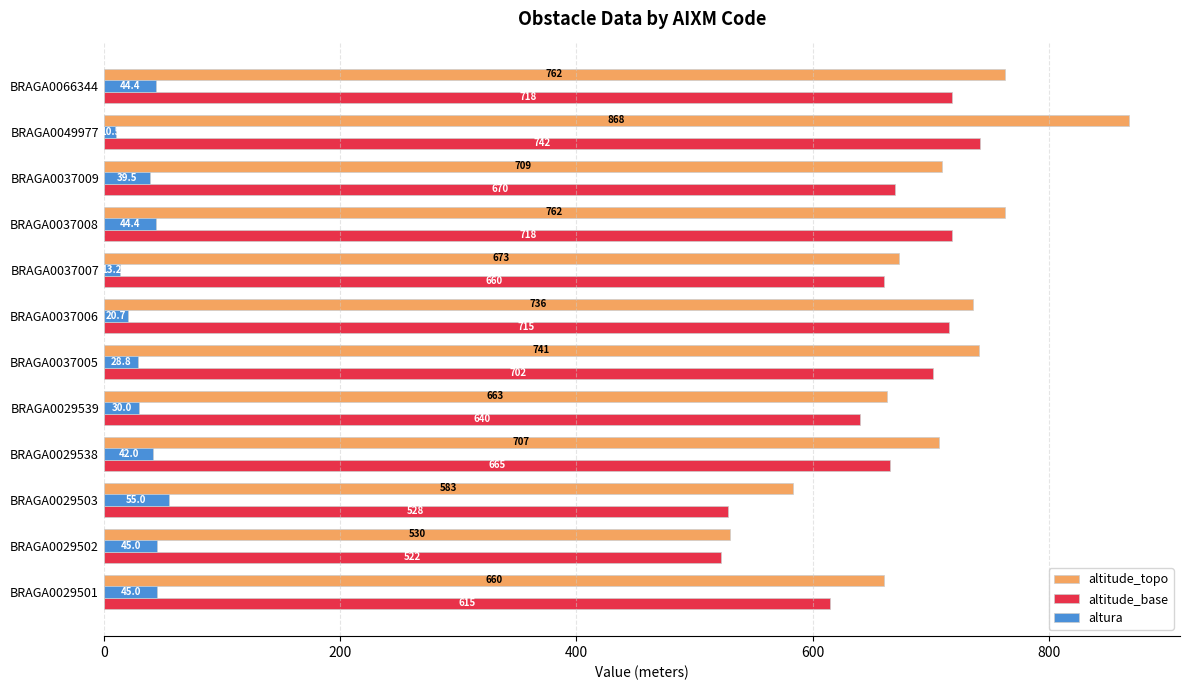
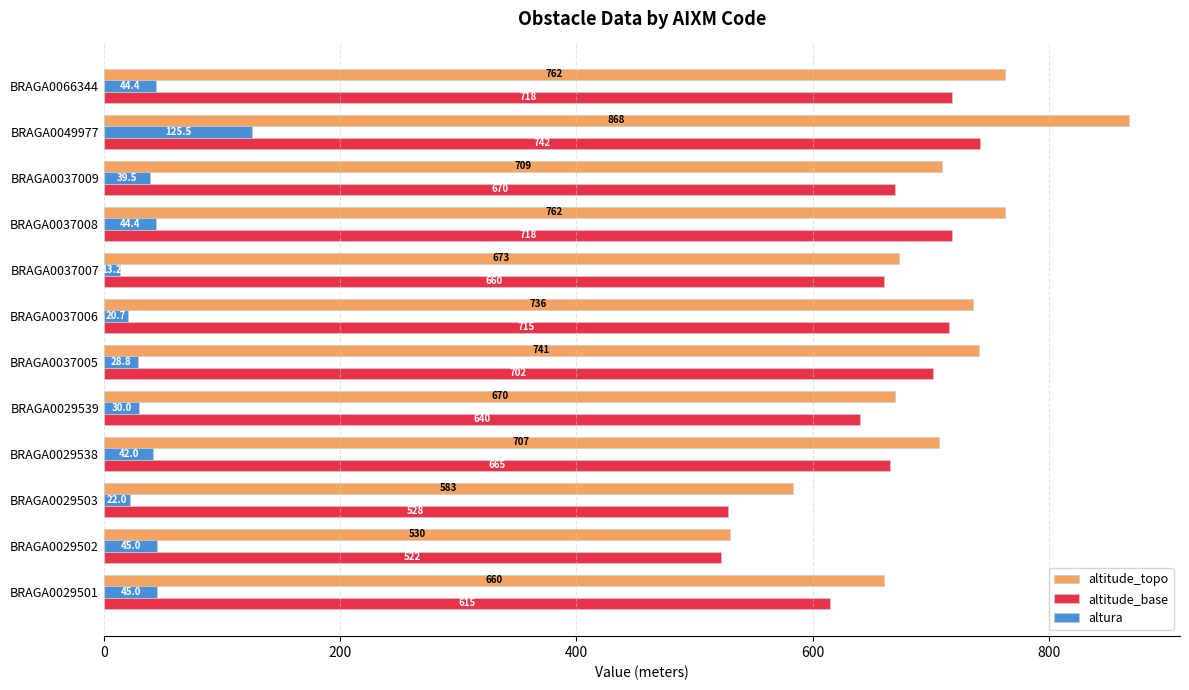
  {
    "altitude_topo": {
      "BRAGA0066344": 762,
      "BRAGA0049977": 868,
      "BRAGA0037009": 709,
      "BRAGA0037008": 762,
      "BRAGA0037007": 673,
      "BRAGA0037006": 736,
      "BRAGA0037005": 741,
-     "BRAGA0029539": 663,
+     "BRAGA0029539": 670,
      "BRAGA0029538": 707,
      "BRAGA0029503": 583,
      "BRAGA0029502": 530,
      "BRAGA0029501": 660
    },
    "altitude_base": {
      "BRAGA0066344": 718,
      "BRAGA0049977": 742,
      "BRAGA0037009": 670,
      "BRAGA0037008": 718,
      "BRAGA0037007": 660,
      "BRAGA0037006": 715,
      "BRAGA0037005": 702,
      "BRAGA0029539": 640,
      "BRAGA0029538": 665,
      "BRAGA0029503": 528,
      "BRAGA0029502": 522,
      "BRAGA0029501": 615
    },
    "altura": {
      "BRAGA0066344": 44.4,
-     "BRAGA0049977": 10.5,
+     "BRAGA0049977": 125.5,
      "BRAGA0037009": 39.5,
      "BRAGA0037008": 44.4,
      "BRAGA0037007": 13.2,
      "BRAGA0037006": 20.7,
      "BRAGA0037005": 28.8,
      "BRAGA0029539": 30.0,
      "BRAGA0029538": 42.0,
-     "BRAGA0029503": 55.0,
+     "BRAGA0029503": 22.0,
      "BRAGA0029502": 45.0,
      "BRAGA0029501": 45.0
    }
  }
